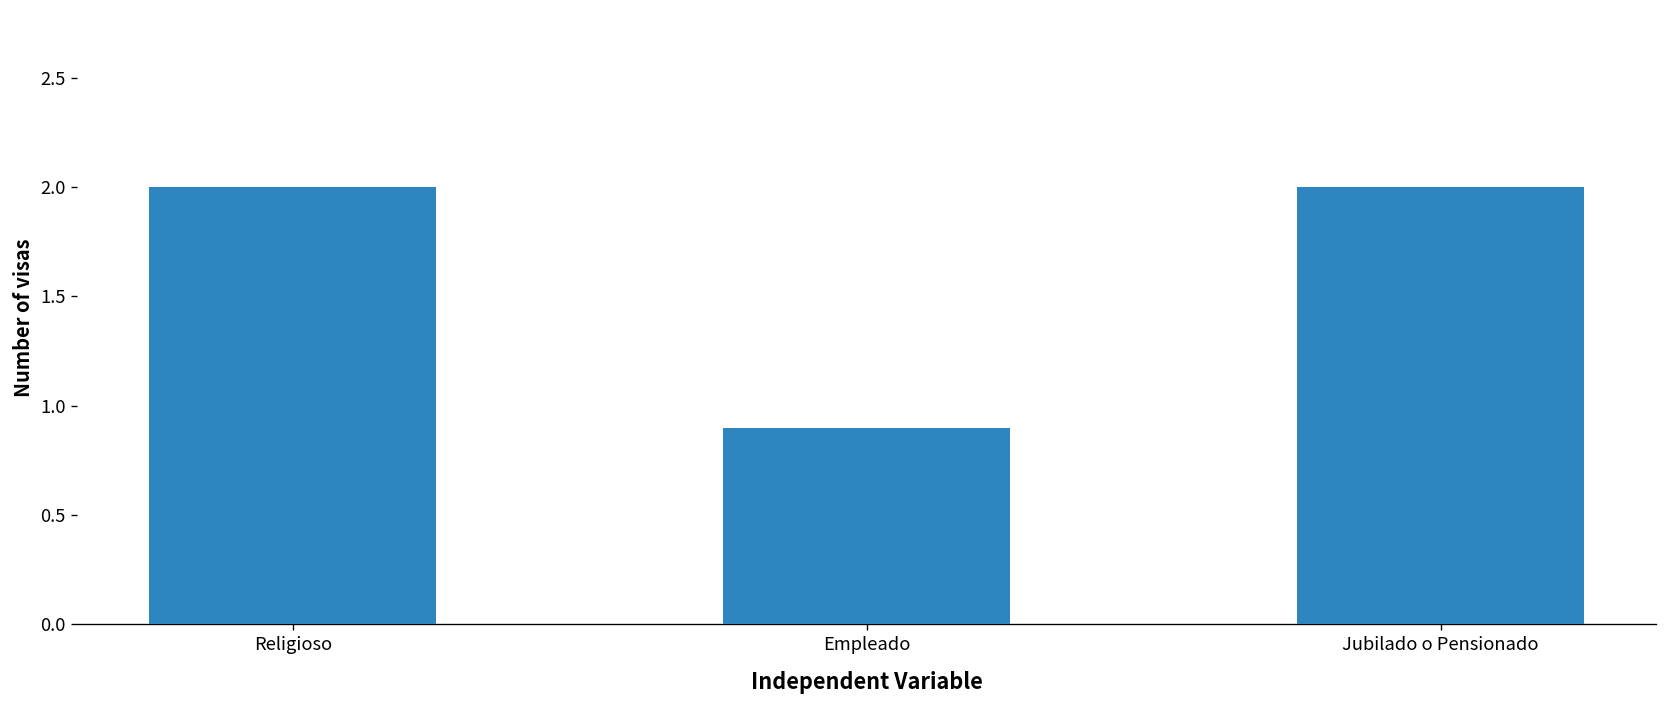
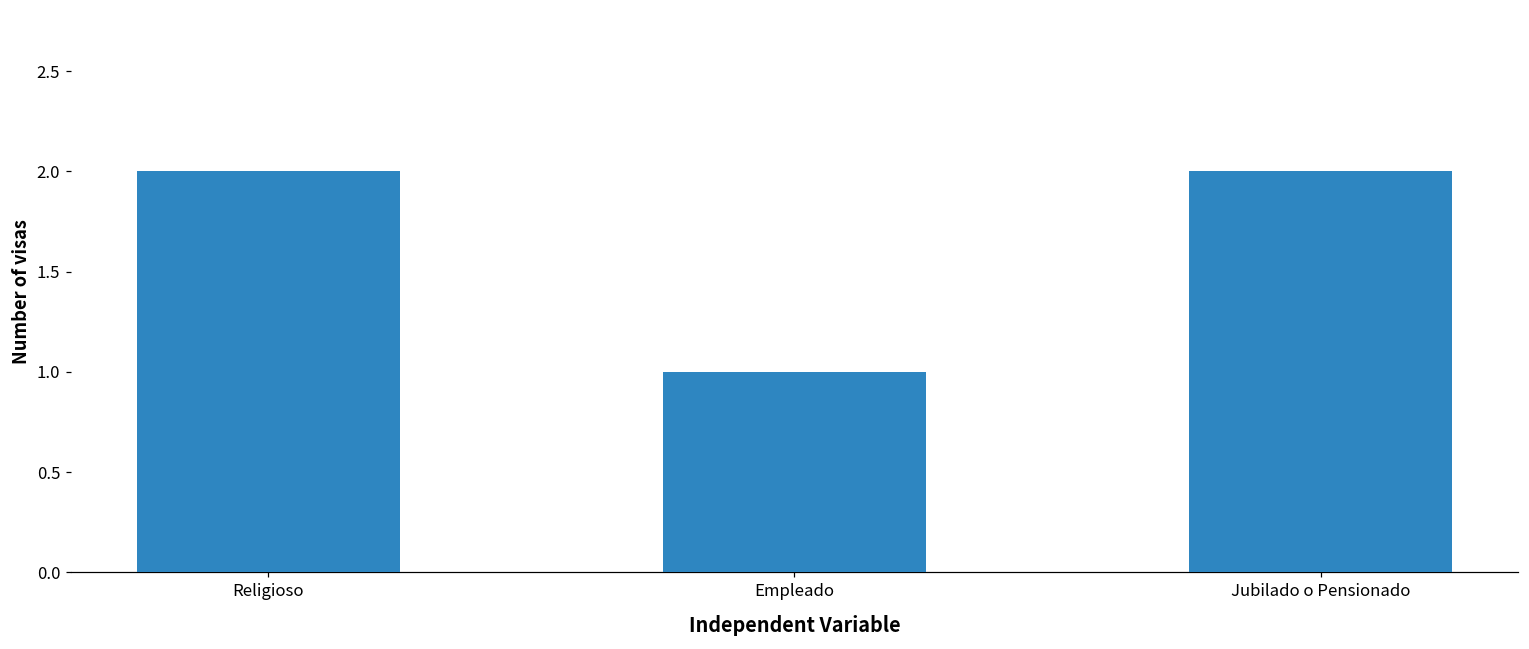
  {
    "Religioso": 2.0,
-   "Empleado": 0.9,
+   "Empleado": 1.0,
    "Jubilado o Pensionado": 2.0
  }
